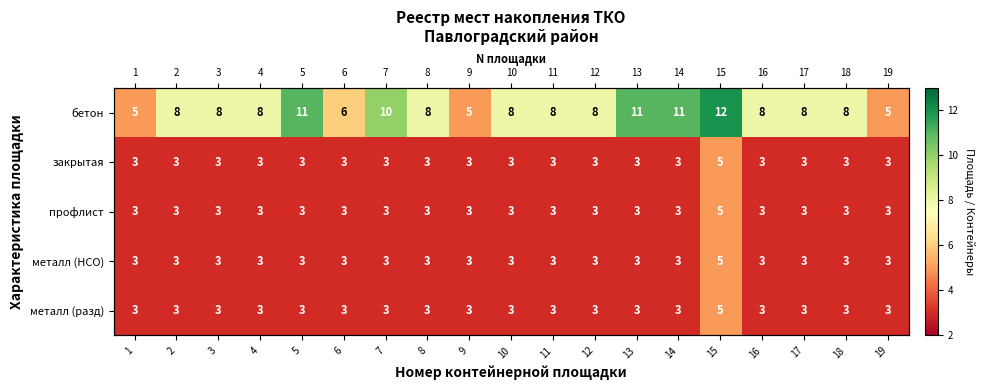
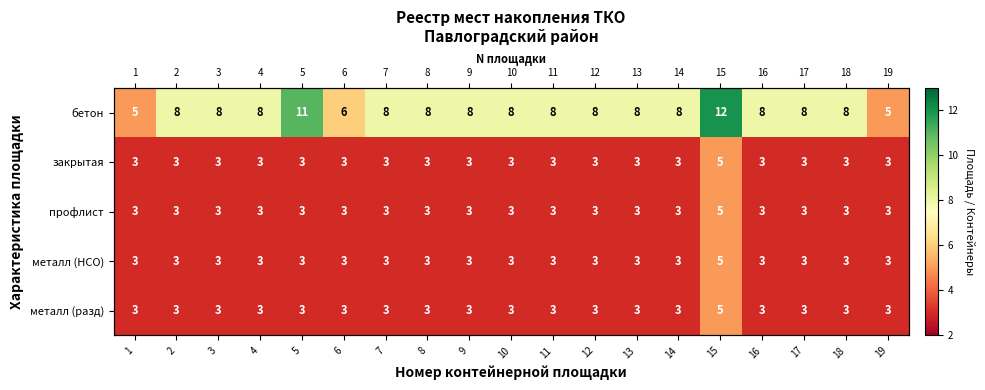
  {
    "бетон": {
      "1": 5,
      "2": 8,
      "3": 8,
      "4": 8,
      "5": 11,
      "6": 6,
-     "7": 10,
+     "7": 8,
      "8": 8,
-     "9": 5,
+     "9": 8,
      "10": 8,
      "11": 8,
      "12": 8,
-     "13": 11,
-     "14": 11,
+     "13": 8,
+     "14": 8,
      "15": 12,
      "16": 8,
      "17": 8,
      "18": 8,
      "19": 5
    },
    "закрытая": {
      "1": 3,
      "2": 3,
      "3": 3,
      "4": 3,
      "5": 3,
      "6": 3,
      "7": 3,
      "8": 3,
      "9": 3,
      "10": 3,
      "11": 3,
      "12": 3,
      "13": 3,
      "14": 3,
      "15": 5,
      "16": 3,
      "17": 3,
      "18": 3,
      "19": 3
    },
    "профлист": {
      "1": 3,
      "2": 3,
      "3": 3,
      "4": 3,
      "5": 3,
      "6": 3,
      "7": 3,
      "8": 3,
      "9": 3,
      "10": 3,
      "11": 3,
      "12": 3,
      "13": 3,
      "14": 3,
      "15": 5,
      "16": 3,
      "17": 3,
      "18": 3,
      "19": 3
    },
    "металл (НСО)": {
      "1": 3,
      "2": 3,
      "3": 3,
      "4": 3,
      "5": 3,
      "6": 3,
      "7": 3,
      "8": 3,
      "9": 3,
      "10": 3,
      "11": 3,
      "12": 3,
      "13": 3,
      "14": 3,
      "15": 5,
      "16": 3,
      "17": 3,
      "18": 3,
      "19": 3
    },
    "металл (разд)": {
      "1": 3,
      "2": 3,
      "3": 3,
      "4": 3,
      "5": 3,
      "6": 3,
      "7": 3,
      "8": 3,
      "9": 3,
      "10": 3,
      "11": 3,
      "12": 3,
      "13": 3,
      "14": 3,
      "15": 5,
      "16": 3,
      "17": 3,
      "18": 3,
      "19": 3
    }
  }
